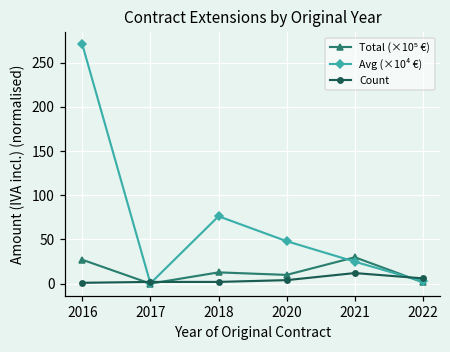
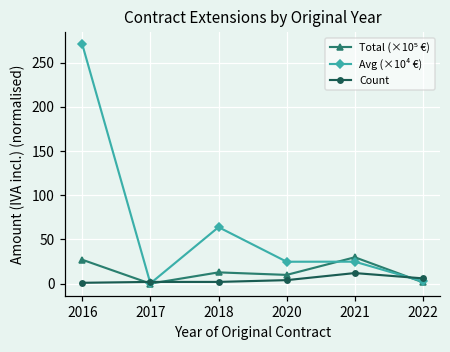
  {
    "Avg (×10⁴ €)": {
      "2016": 270,
-     "2018": 80,
-     "2020": 50,
+     "2018": 60,
+     "2020": 20,
      "2021": 20
    }
  }
